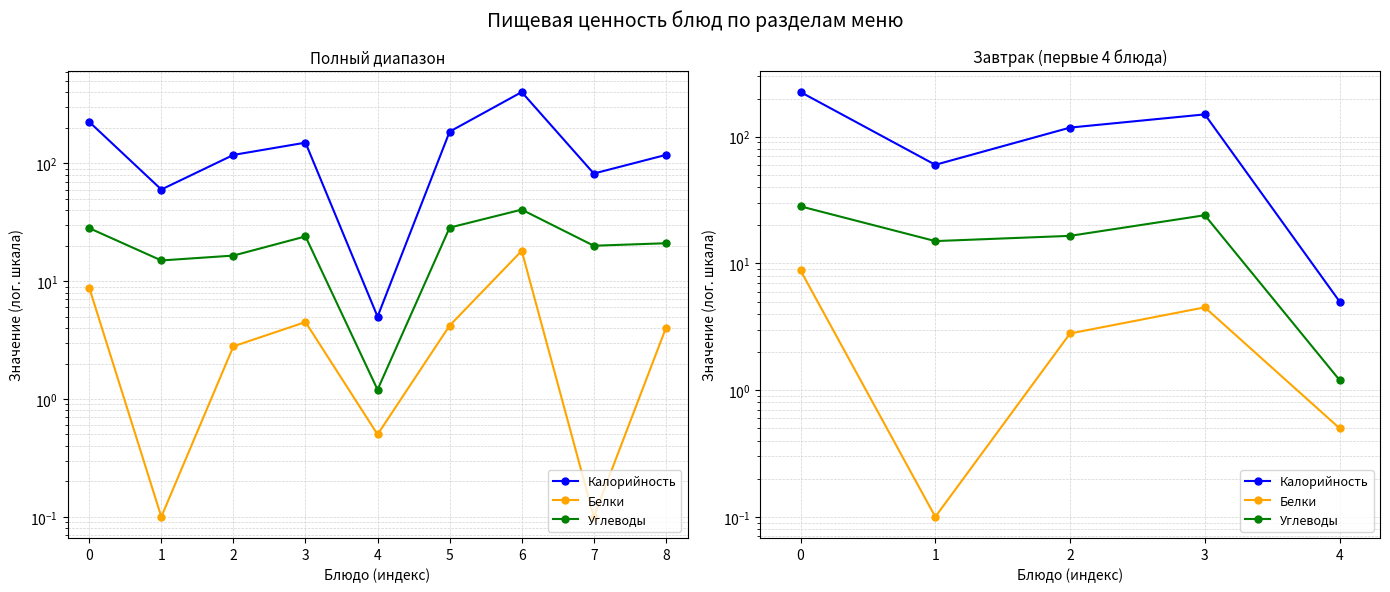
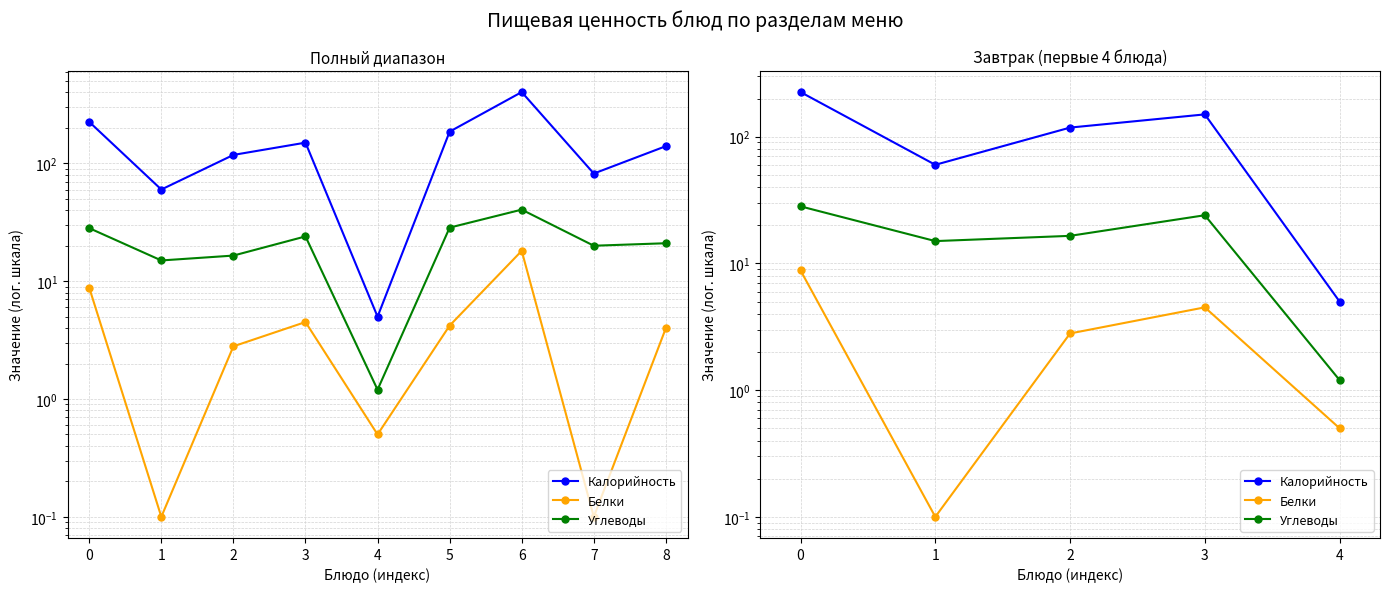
  {
    "Полный диапазон": {
      "Калорийность": {
        "0": 230,
        "1": 60,
        "2": 120,
        "3": 150,
        "4": 5,
        "5": 190,
        "6": 400,
        "7": 80,
-       "8": 120
+       "8": 140
      },
      "Белки": {
        "0": 9,
        "1": 0.10,
        "2": 2.8,
        "3": 4.5,
        "4": 0.50,
        "5": 4,
        "6": 18,
        "8": 4
      },
      "Углеводы": {
        "0": 28,
        "1": 15,
        "2": 17,
        "3": 24,
        "4": 1.2,
        "5": 29,
        "6": 41,
        "7": 20,
        "8": 21
      }
    },
    "Завтрак (первые 4 блюда)": {
      "Калорийность": {
        "0": 230,
        "1": 60,
        "2": 120,
        "3": 150,
        "4": 5.0
      },
      "Белки": {
        "0": 9,
        "1": 0.10,
        "2": 2.8,
        "3": 4.5,
        "4": 0.50
      },
      "Углеводы": {
        "0": 28,
        "1": 15,
        "2": 17,
        "3": 24,
        "4": 1.2
      }
    }
  }
